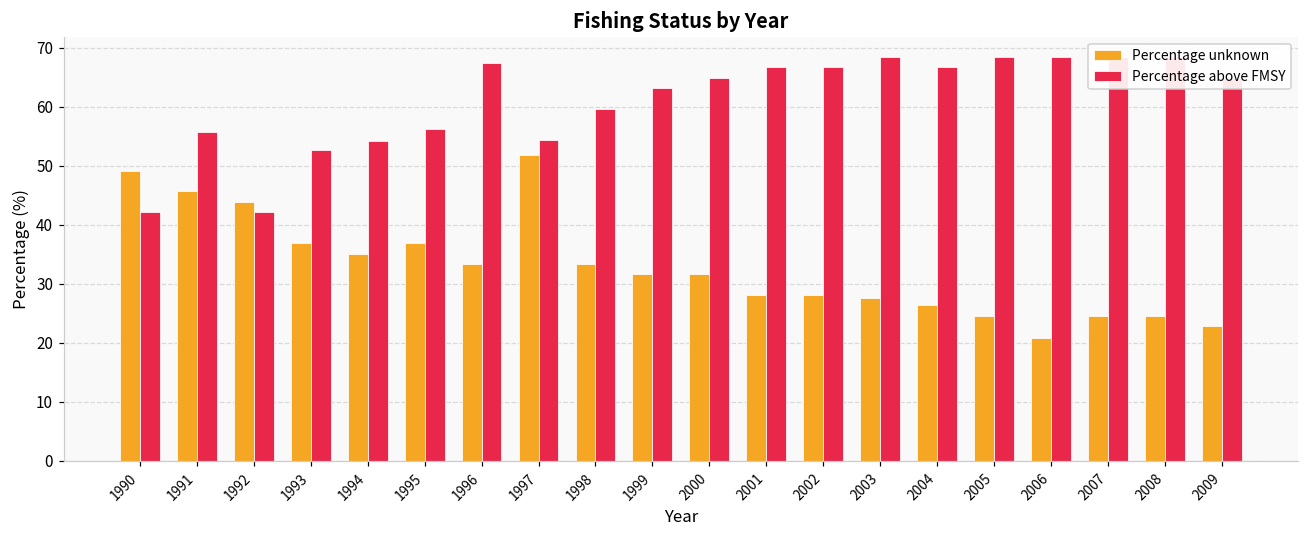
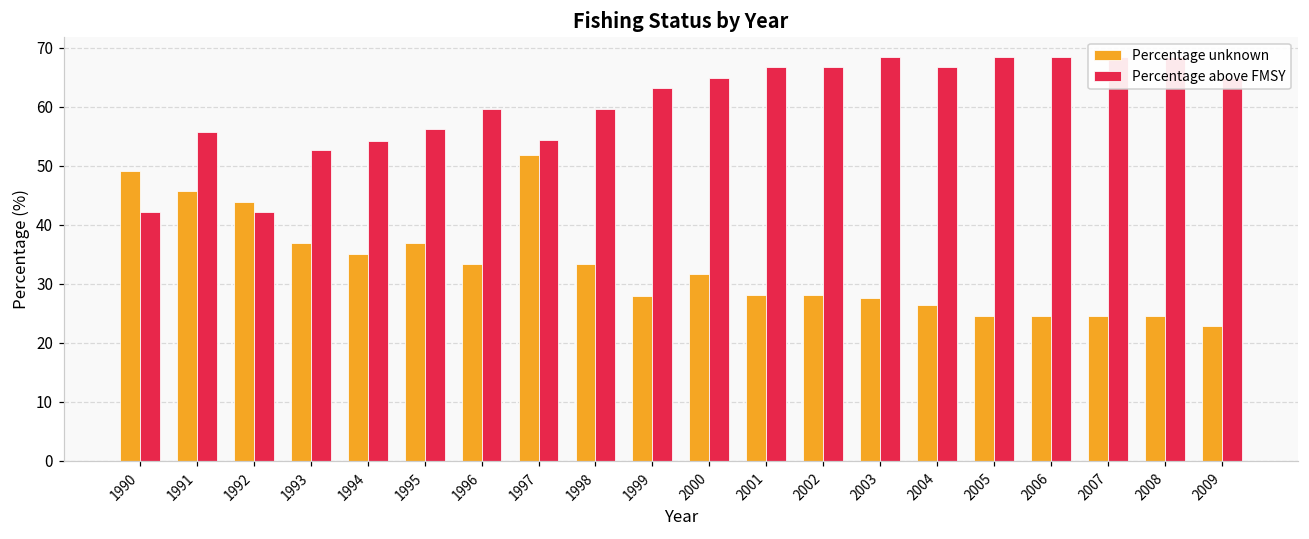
  {
    "Percentage unknown": {
      "1990": 49,
      "1991": 46,
      "1992": 44,
      "1993": 37,
      "1994": 35,
      "1995": 37,
      "1996": 33,
      "1997": 52,
      "1998": 33,
-     "1999": 32,
+     "1999": 28,
      "2000": 32,
      "2001": 28,
      "2002": 28,
      "2003": 28,
      "2004": 26,
      "2005": 25,
-     "2006": 21,
+     "2006": 25,
      "2007": 25,
      "2008": 25,
      "2009": 23
    },
    "Percentage above FMSY": {
      "1990": 42,
      "1991": 56,
      "1992": 42,
      "1993": 53,
      "1994": 54,
      "1995": 56,
-     "1996": 67,
+     "1996": 60,
      "1997": 54,
      "1998": 60,
      "1999": 63,
      "2000": 65,
      "2001": 67,
      "2002": 67,
      "2003": 68,
      "2004": 67,
      "2005": 68,
      "2006": 68
    }
  }
